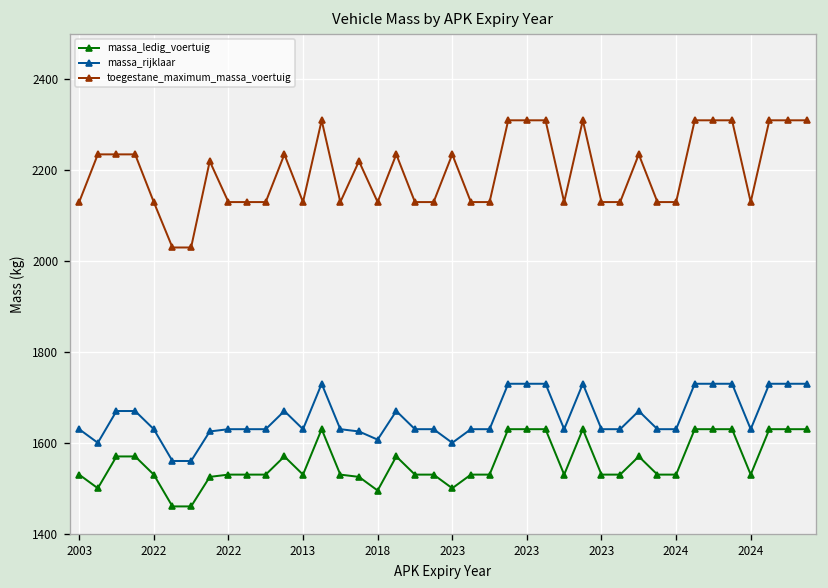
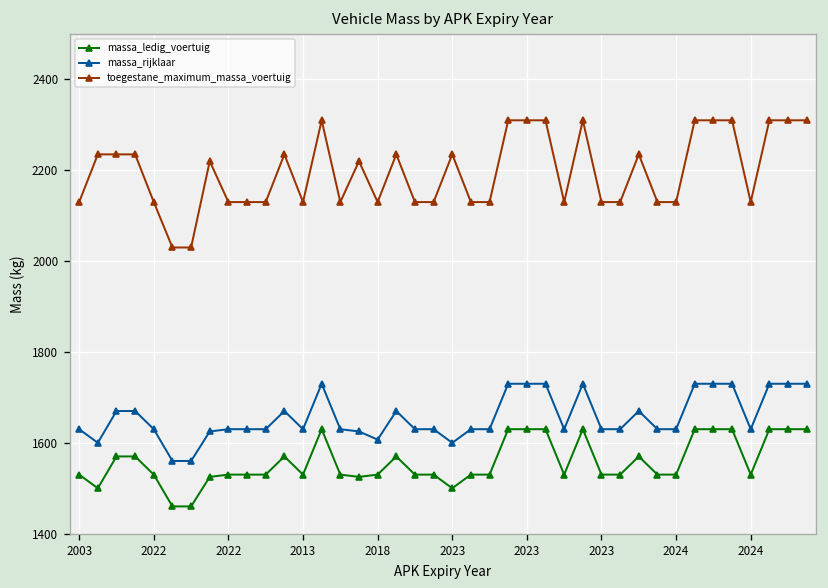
  {
    "massa_ledig_voertuig": {
-     "2018": 1500
+     "2018": 1530
    },
    "massa_rijklaar": {
      "2018": 1610
    },
    "toegestane_maximum_massa_voertuig": {
      "2018": 2130
    }
  }
